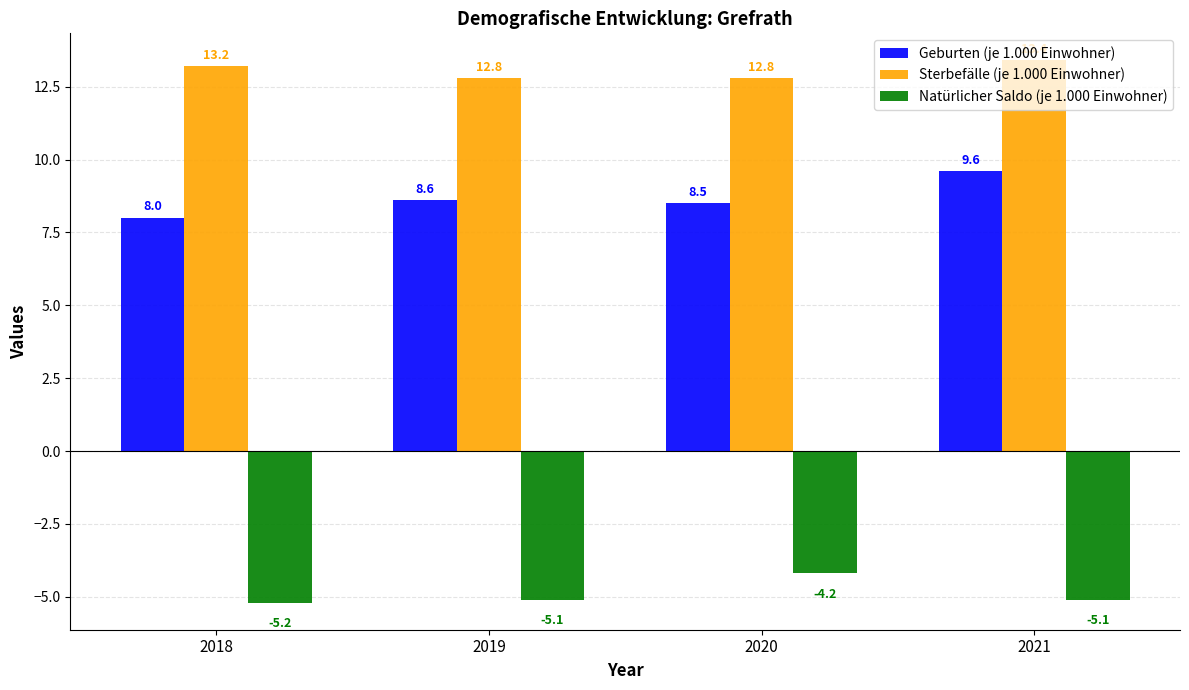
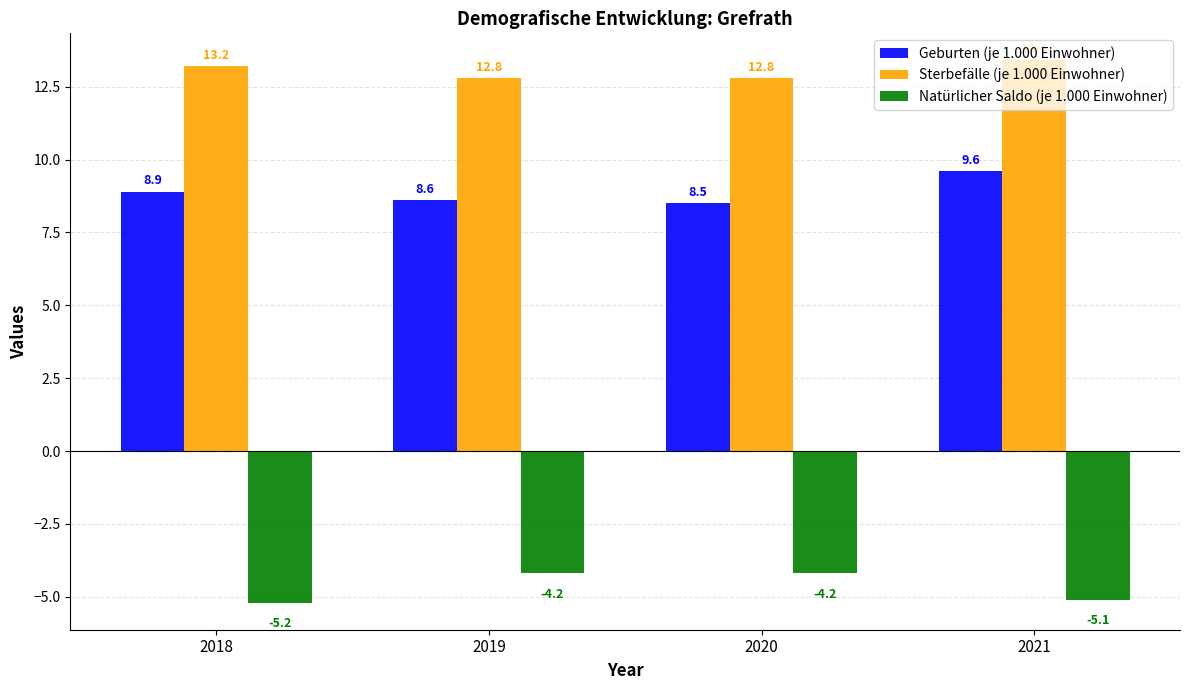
  {
    "Geburten (je 1.000 Einwohner)": {
-     "2018": 8.0,
+     "2018": 8.9,
      "2019": 8.6,
      "2020": 8.5,
      "2021": 9.6
    },
    "Sterbefälle (je 1.000 Einwohner)": {
      "2018": 13.2,
      "2019": 12.8,
      "2020": 12.8
    },
    "Natürlicher Saldo (je 1.000 Einwohner)": {
      "2018": -5.2,
-     "2019": -5.1,
+     "2019": -4.2,
      "2020": -4.2,
      "2021": -5.1
    }
  }
